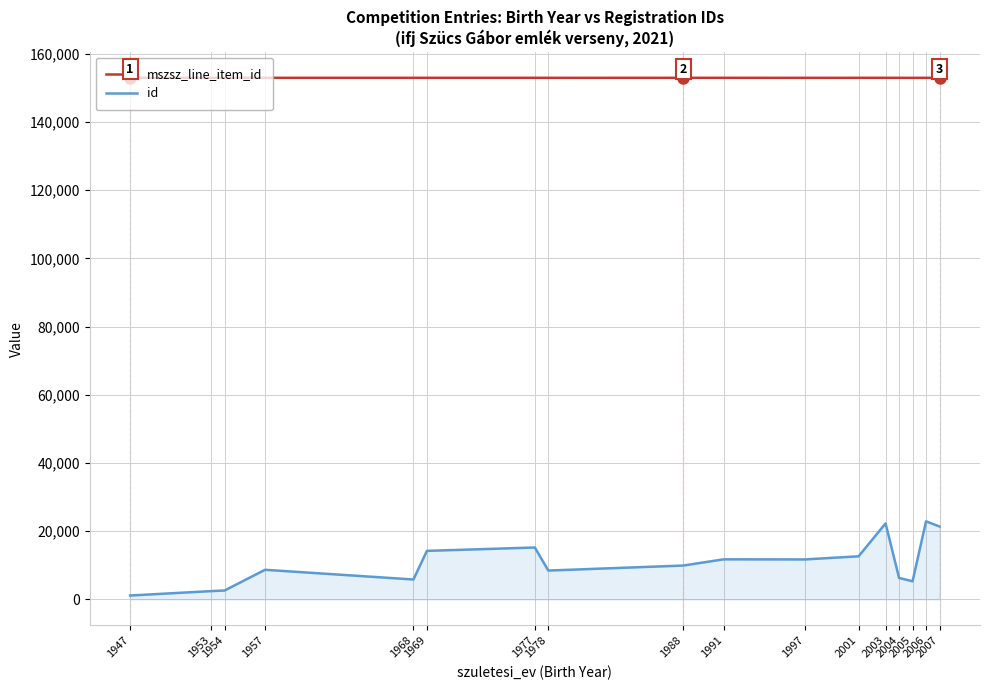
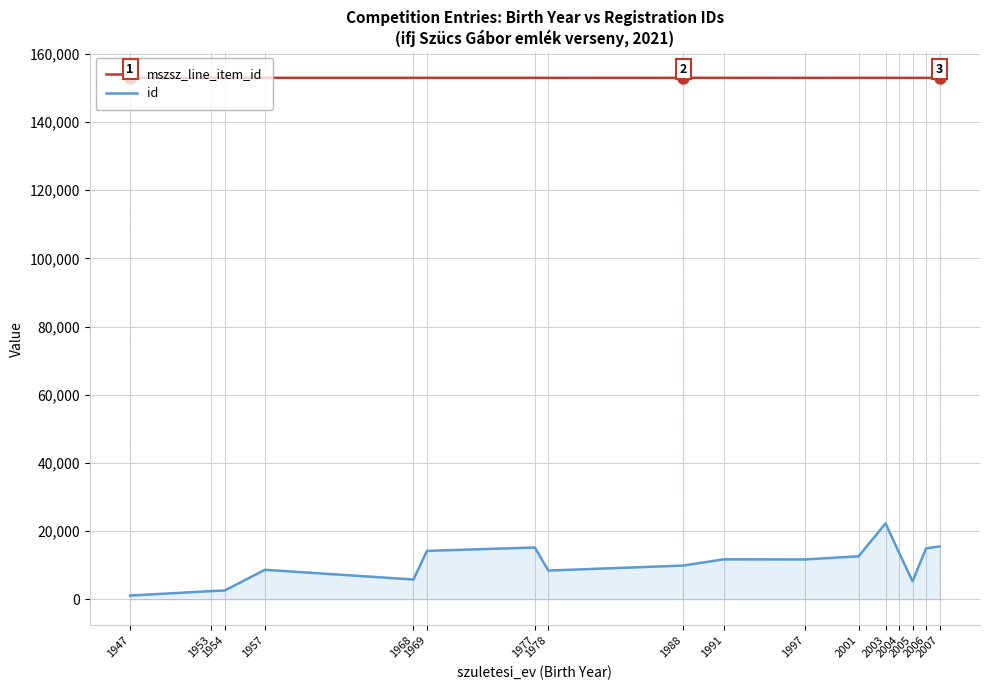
  {
    "id": {
      "1947": "1,000",
      "1953": "2,000",
      "1954": "3,000",
      "1957": "9,000",
      "1968": "6,000",
      "1969": "14,000",
      "1977": "15,000",
      "1978": "8,000",
      "1988": "10,000",
      "1991": "12,000",
      "1997": "12,000",
      "2001": "13,000",
      "2003": "22,000",
-     "2004": "6,000",
+     "2004": "14,000",
      "2005": "5,000",
-     "2006": "23,000",
-     "2007": "21,000"
+     "2006": "15,000",
+     "2007": "16,000"
    }
  }
